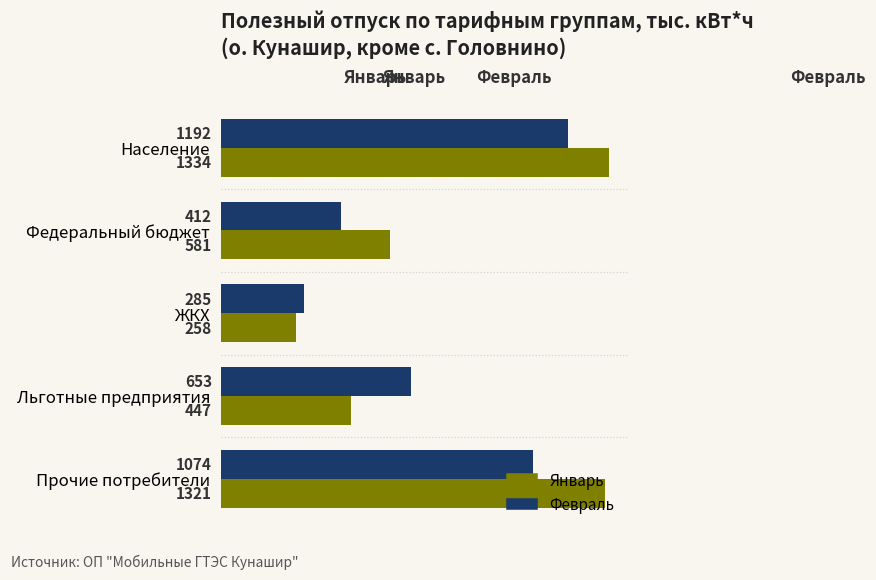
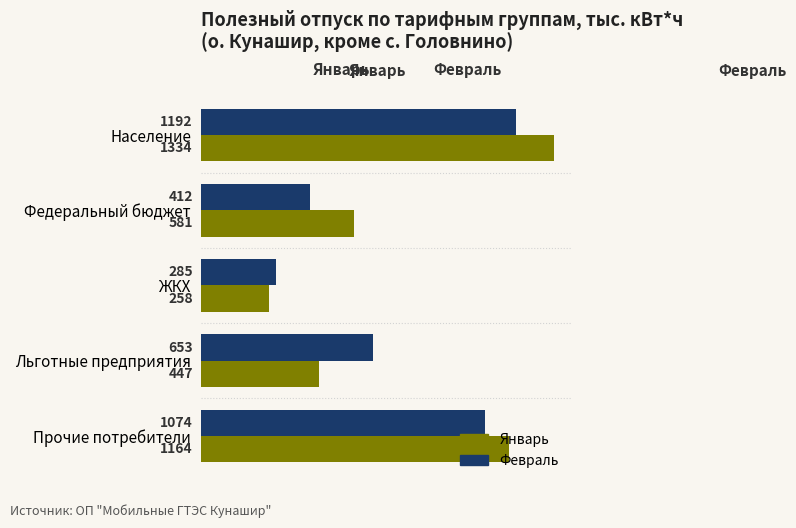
  {
    "Январь": {
-     "Прочие потребители": 1321
+     "Прочие потребители": 1164
    }
  }
